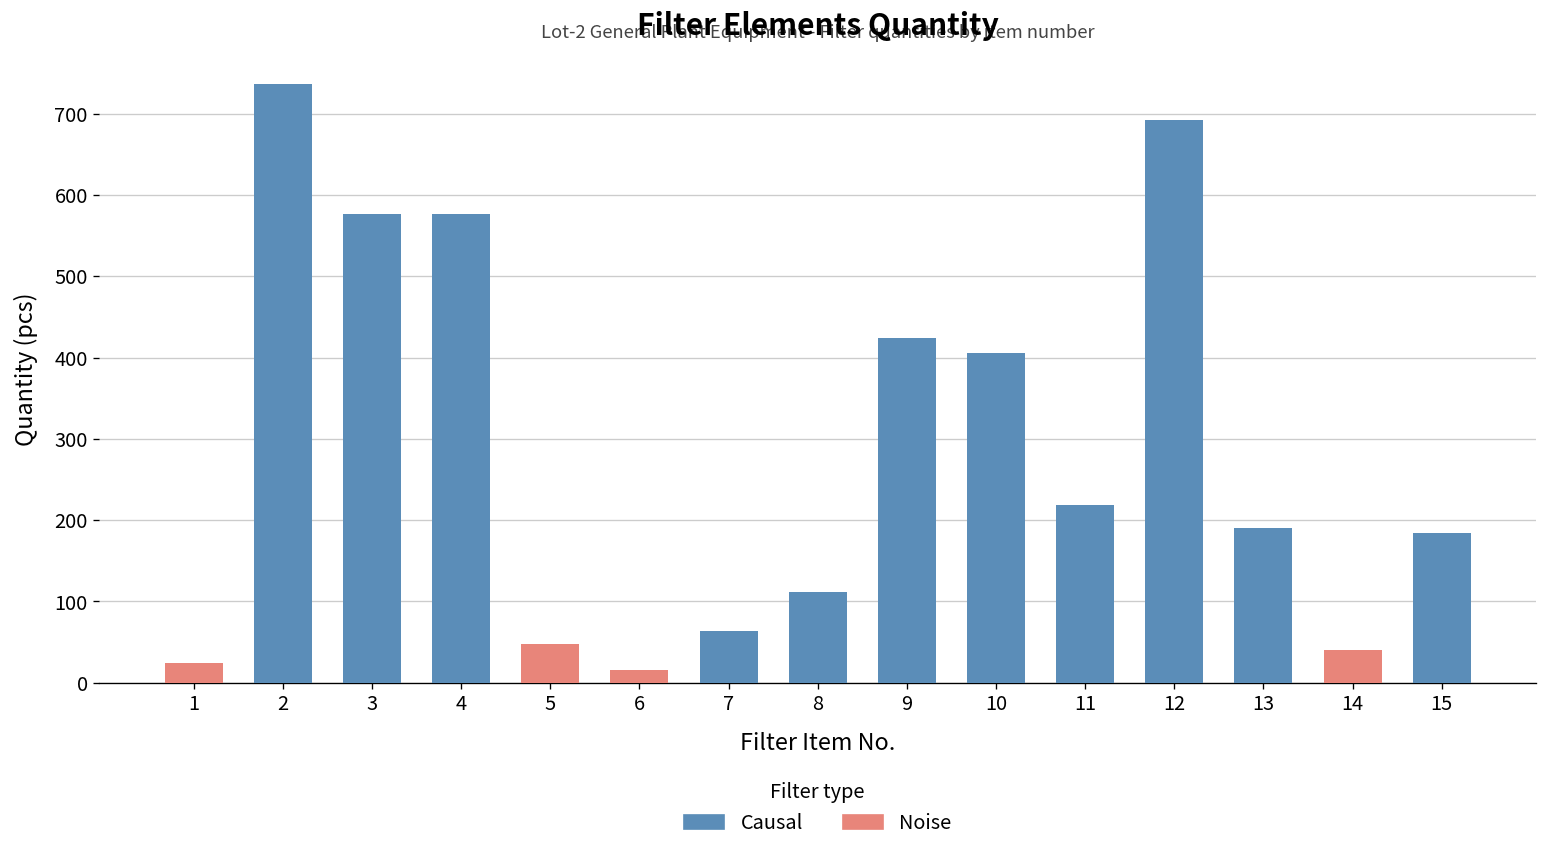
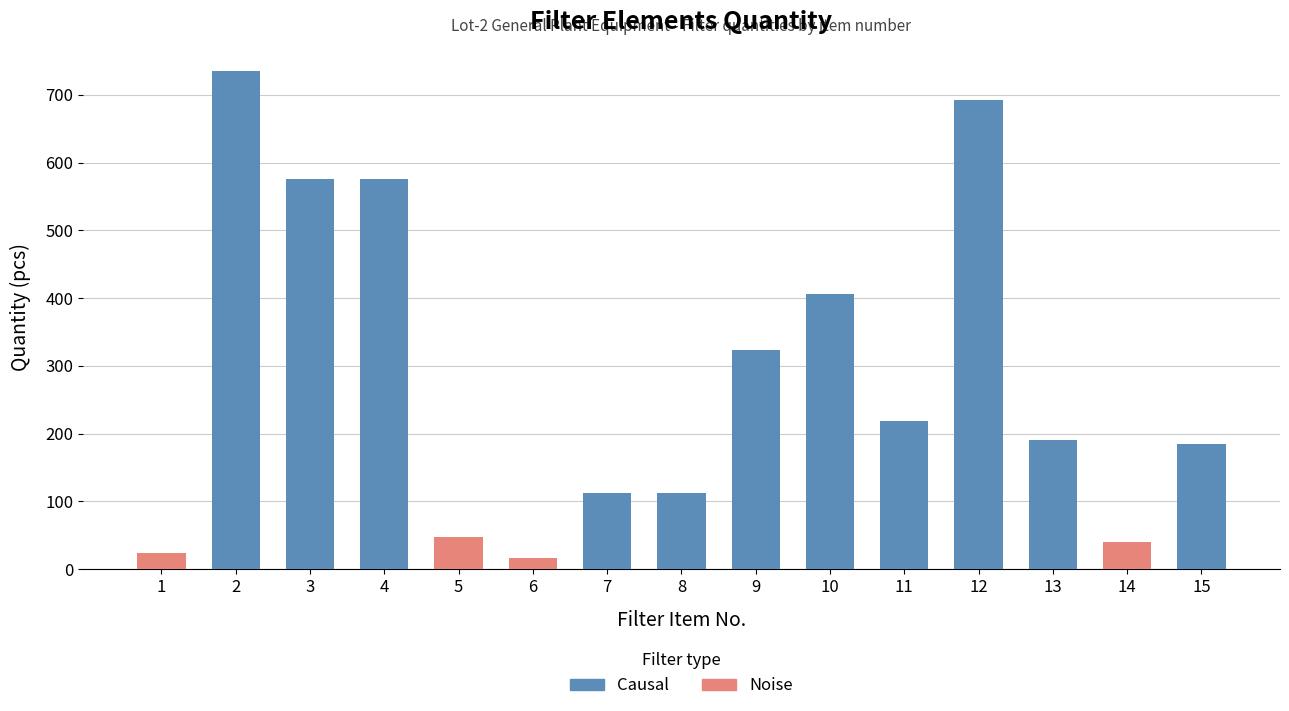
  {
    "1": 20,
    "2": 740,
    "3": 580,
    "4": 580,
    "5": 50,
    "6": 20,
-   "7": 60,
+   "7": 110,
    "8": 110,
-   "9": 420,
+   "9": 320,
    "10": 410,
    "11": 220,
    "12": 690,
    "13": 190,
    "14": 40,
    "15": 180
  }
